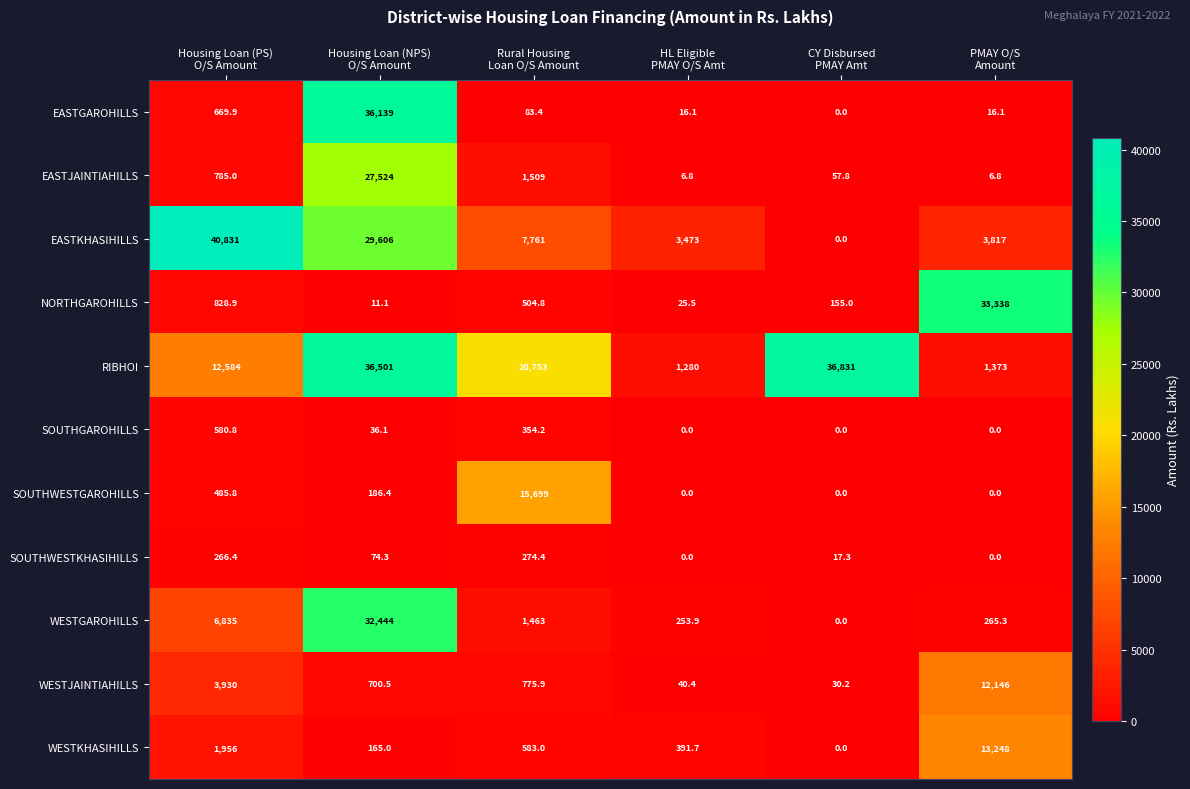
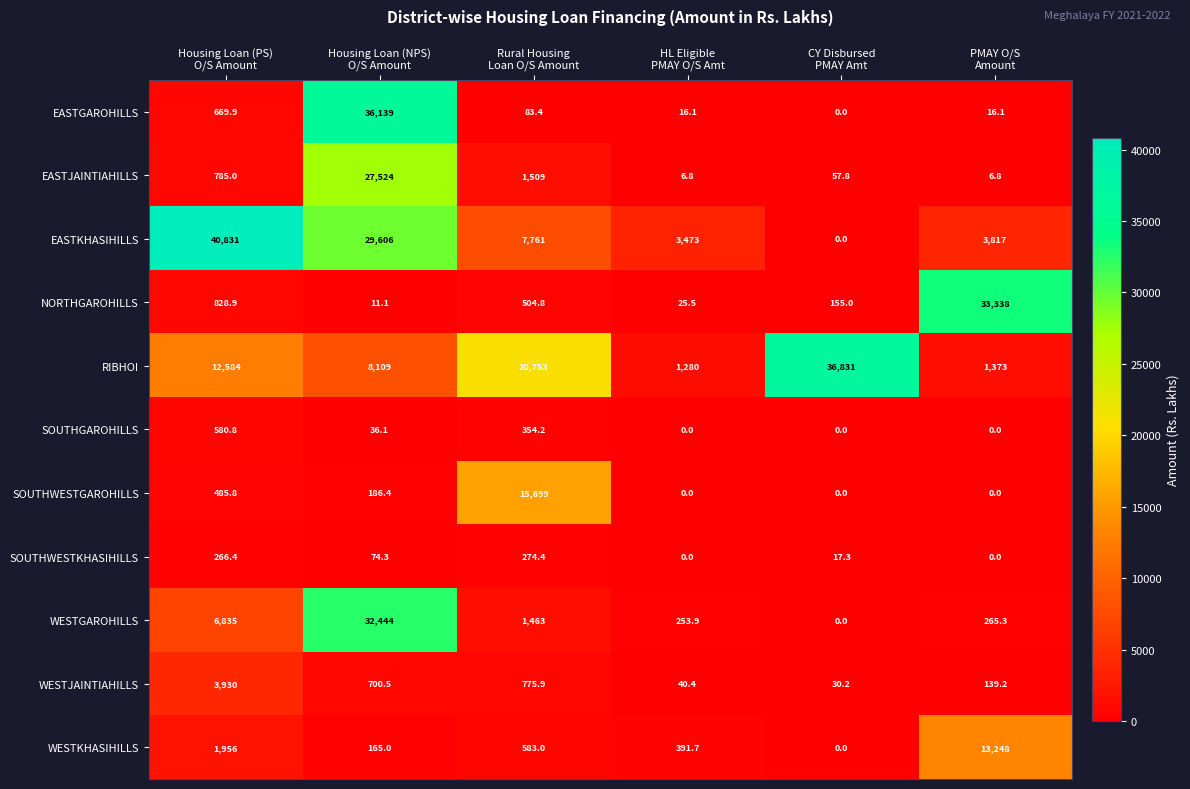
  {
    "EASTGAROHILLS": {
      "Housing Loan (PS) O/S Amount": "669.9",
      "Housing Loan (NPS) O/S Amount": "36,139",
      "Rural Housing Loan O/S Amount": "83.4",
      "HL Eligible PMAY O/S Amt": "16.1",
      "CY Disbursed PMAY Amt": "0.0",
      "PMAY O/S Amount": "16.1"
    },
    "EASTJAINTIAHILLS": {
      "Housing Loan (PS) O/S Amount": "785.0",
      "Housing Loan (NPS) O/S Amount": "27,524",
      "Rural Housing Loan O/S Amount": "1,509",
      "HL Eligible PMAY O/S Amt": "6.8",
      "CY Disbursed PMAY Amt": "57.8",
      "PMAY O/S Amount": "6.8"
    },
    "EASTKHASIHILLS": {
      "Housing Loan (PS) O/S Amount": "40,831",
      "Housing Loan (NPS) O/S Amount": "29,606",
      "Rural Housing Loan O/S Amount": "7,761",
      "HL Eligible PMAY O/S Amt": "3,473",
      "CY Disbursed PMAY Amt": "0.0",
      "PMAY O/S Amount": "3,817"
    },
    "NORTHGAROHILLS": {
      "Housing Loan (PS) O/S Amount": "828.9",
      "Housing Loan (NPS) O/S Amount": "11.1",
      "Rural Housing Loan O/S Amount": "504.8",
      "HL Eligible PMAY O/S Amt": "25.5",
      "CY Disbursed PMAY Amt": "155.0",
      "PMAY O/S Amount": "33,338"
    },
    "RIBHOI": {
      "Housing Loan (PS) O/S Amount": "12,584",
-     "Housing Loan (NPS) O/S Amount": "36,501",
+     "Housing Loan (NPS) O/S Amount": "8,109",
      "Rural Housing Loan O/S Amount": "20,753",
      "HL Eligible PMAY O/S Amt": "1,280",
      "CY Disbursed PMAY Amt": "36,831",
      "PMAY O/S Amount": "1,373"
    },
    "SOUTHGAROHILLS": {
      "Housing Loan (PS) O/S Amount": "580.8",
      "Housing Loan (NPS) O/S Amount": "36.1",
      "Rural Housing Loan O/S Amount": "354.2",
      "HL Eligible PMAY O/S Amt": "0.0",
      "CY Disbursed PMAY Amt": "0.0",
      "PMAY O/S Amount": "0.0"
    },
    "SOUTHWESTGAROHILLS": {
      "Housing Loan (PS) O/S Amount": "485.8",
      "Housing Loan (NPS) O/S Amount": "186.4",
      "Rural Housing Loan O/S Amount": "15,699",
      "HL Eligible PMAY O/S Amt": "0.0",
      "CY Disbursed PMAY Amt": "0.0",
      "PMAY O/S Amount": "0.0"
    },
    "SOUTHWESTKHASIHILLS": {
      "Housing Loan (PS) O/S Amount": "266.4",
      "Housing Loan (NPS) O/S Amount": "74.3",
      "Rural Housing Loan O/S Amount": "274.4",
      "HL Eligible PMAY O/S Amt": "0.0",
      "CY Disbursed PMAY Amt": "17.3",
      "PMAY O/S Amount": "0.0"
    },
    "WESTGAROHILLS": {
      "Housing Loan (PS) O/S Amount": "6,835",
      "Housing Loan (NPS) O/S Amount": "32,444",
      "Rural Housing Loan O/S Amount": "1,463",
      "HL Eligible PMAY O/S Amt": "253.9",
      "CY Disbursed PMAY Amt": "0.0",
      "PMAY O/S Amount": "265.3"
    },
    "WESTJAINTIAHILLS": {
      "Housing Loan (PS) O/S Amount": "3,930",
      "Housing Loan (NPS) O/S Amount": "700.5",
      "Rural Housing Loan O/S Amount": "775.9",
      "HL Eligible PMAY O/S Amt": "40.4",
      "CY Disbursed PMAY Amt": "30.2",
-     "PMAY O/S Amount": "12,146"
+     "PMAY O/S Amount": "139.2"
    },
    "WESTKHASIHILLS": {
      "Housing Loan (PS) O/S Amount": "1,956",
      "Housing Loan (NPS) O/S Amount": "165.0",
      "Rural Housing Loan O/S Amount": "583.0",
      "HL Eligible PMAY O/S Amt": "391.7",
      "CY Disbursed PMAY Amt": "0.0",
      "PMAY O/S Amount": "13,248"
    }
  }
